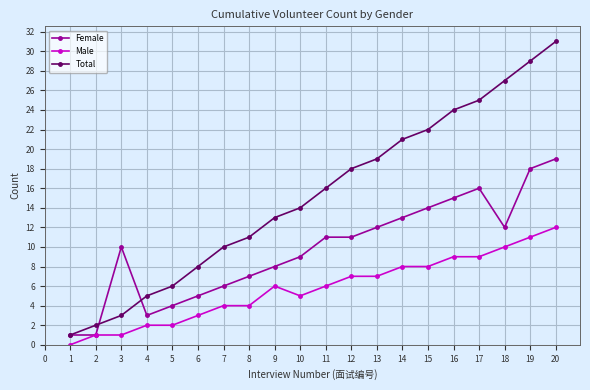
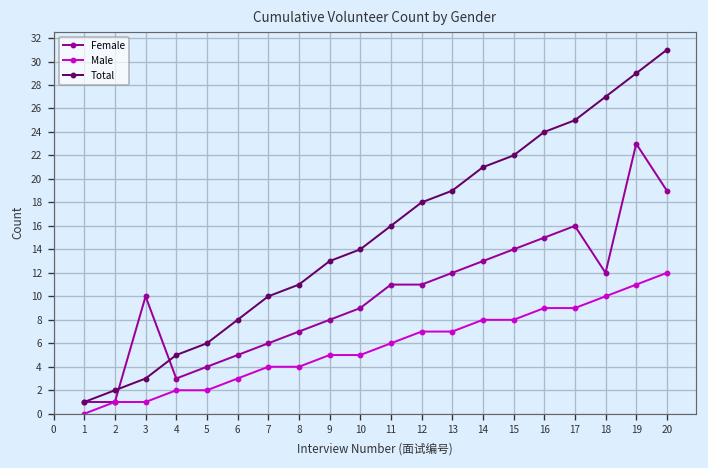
  {
    "Female": {
      "3": 10,
      "4": 3,
      "5": 4,
      "6": 5,
      "7": 6,
      "8": 7,
      "9": 8,
      "10": 9,
      "11": 11,
      "12": 11,
      "13": 12,
      "14": 13,
      "15": 14,
      "16": 15,
      "17": 16,
      "18": 12,
-     "19": 18,
+     "19": 23,
      "20": 19
    },
    "Male": {
      "1": 0,
      "3": 1,
      "4": 2,
      "5": 2,
      "6": 3,
      "7": 4,
      "8": 4,
-     "9": 6,
+     "9": 5,
      "10": 5,
      "11": 6,
      "12": 7,
      "13": 7,
      "14": 8,
      "15": 8,
      "16": 9,
      "17": 9,
      "18": 10,
      "19": 11,
      "20": 12
    },
    "Total": {
      "2": 2,
      "3": 3,
      "4": 5,
      "5": 6,
      "6": 8,
      "7": 10,
      "8": 11,
      "9": 13,
      "10": 14,
      "11": 16,
      "12": 18,
      "13": 19,
      "14": 21,
      "15": 22,
      "16": 24,
      "17": 25,
      "18": 27,
      "19": 29,
      "20": 31
    }
  }
